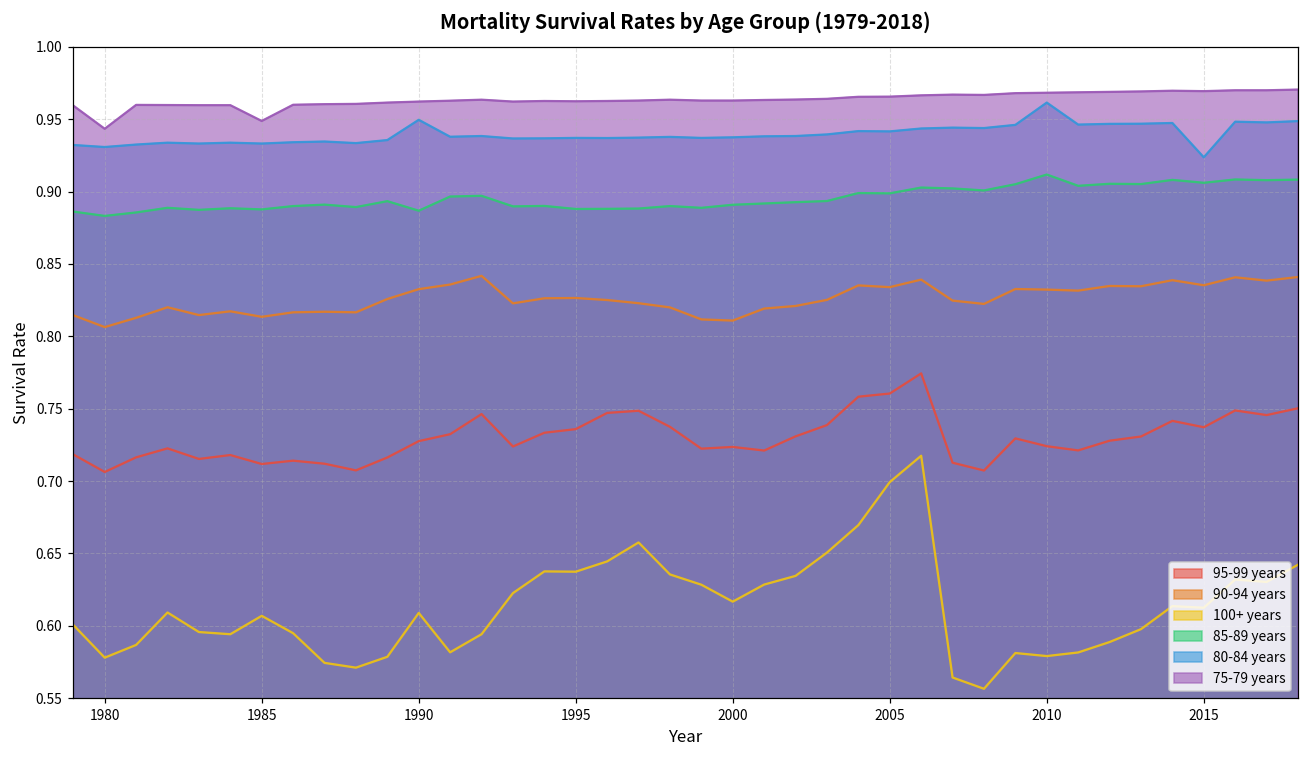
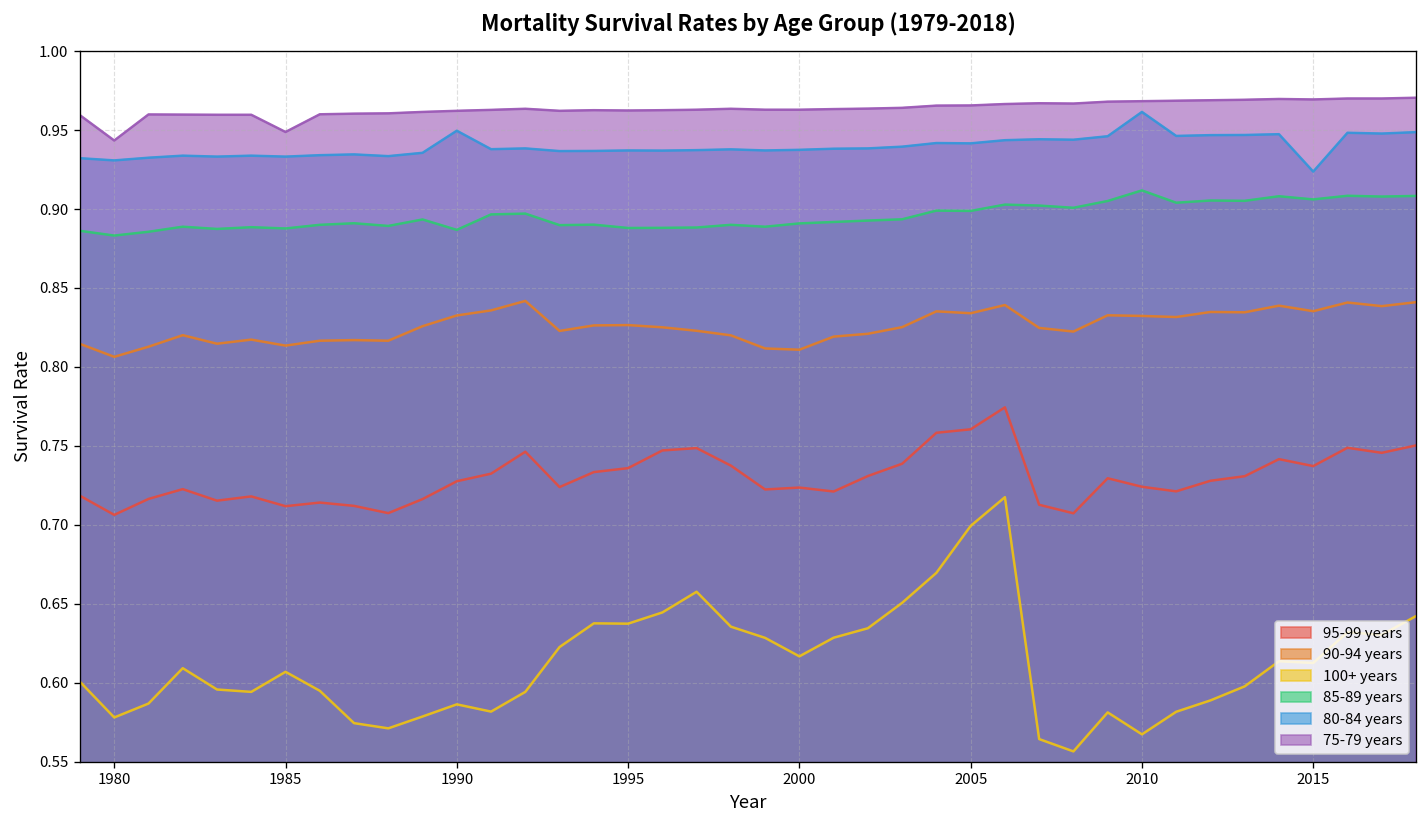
  {
    "100+ years": {
      "1980": 0.578,
      "1985": 0.607,
-     "1990": 0.609,
+     "1990": 0.586,
      "1995": 0.637,
      "2000": 0.617,
      "2005": 0.699,
-     "2010": 0.579
+     "2010": 0.567
    },
    "85-89 years": {
      "1980": 0.883,
      "1985": 0.888,
      "1990": 0.887,
      "1995": 0.888,
      "2000": 0.891,
      "2005": 0.899,
      "2010": 0.912,
      "2015": 0.906
    },
    "80-84 years": {
      "1980": 0.931,
      "1985": 0.933,
      "1990": 0.950,
      "1995": 0.937,
      "2000": 0.938,
      "2005": 0.942,
      "2010": 0.962,
      "2015": 0.924
    },
    "75-79 years": {
      "1980": 0.943,
      "1985": 0.949,
      "1990": 0.962,
      "1995": 0.962,
      "2000": 0.963,
      "2005": 0.966,
      "2010": 0.968,
      "2015": 0.969
    }
  }
